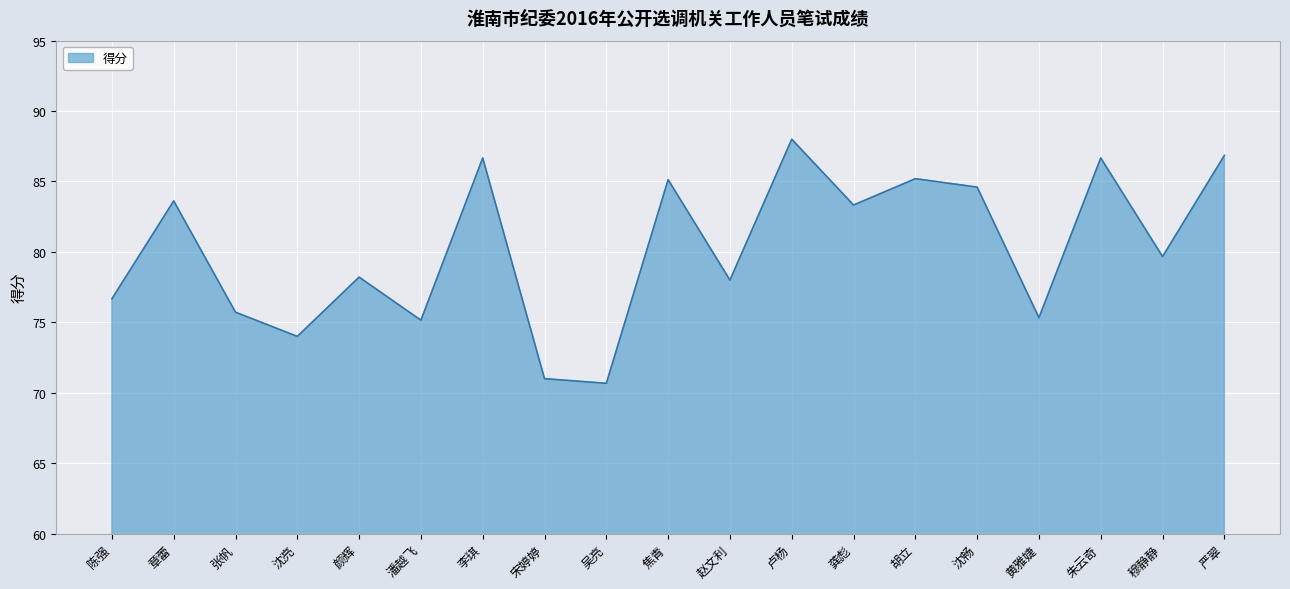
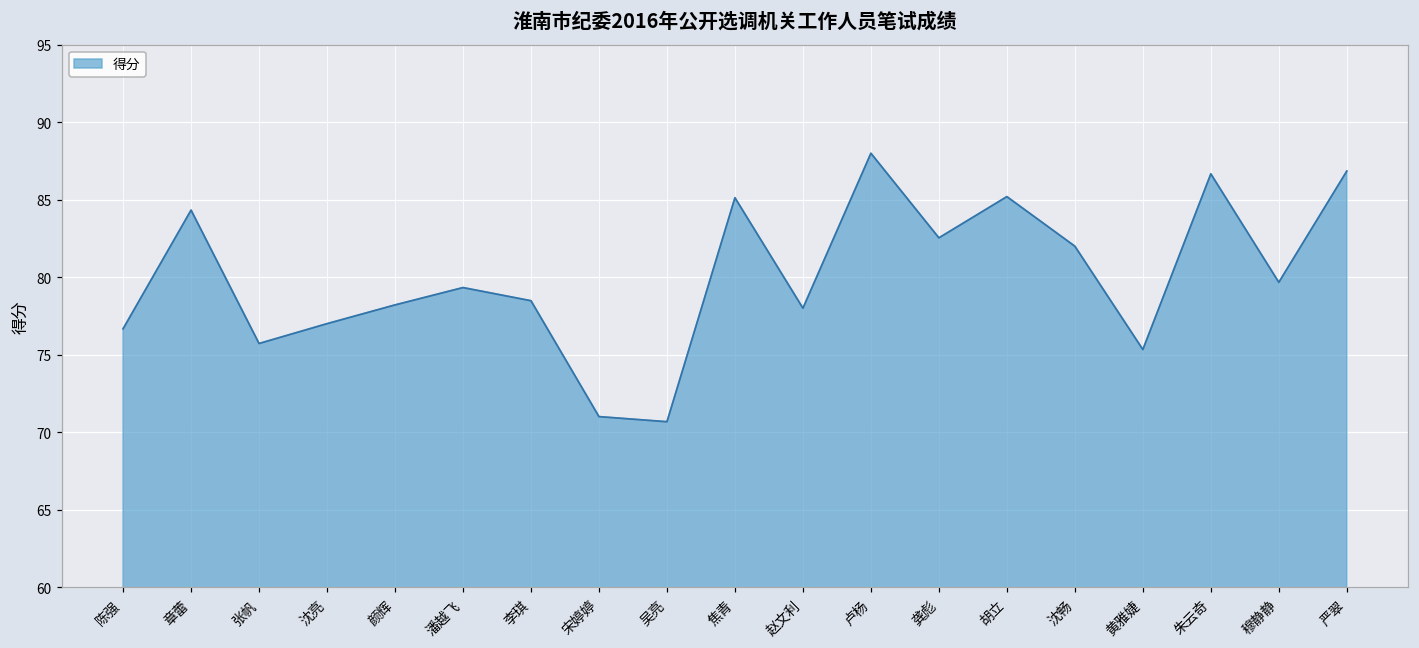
  {
    "陈强": 76.7,
-   "章蕾": 83.6,
+   "章蕾": 84.3,
    "张帆": 75.7,
-   "沈亮": 74,
+   "沈亮": 77,
    "颜辉": 78.2,
-   "潘越飞": 75.2,
-   "李琪": 86.7,
+   "潘越飞": 79.3,
+   "李琪": 78.5,
    "宋婷婷": 71.0,
    "吴亮": 70.7,
    "焦青": 85.1,
    "赵文利": 78.0,
    "卢杨": 88.0,
-   "龚彪": 83.3,
+   "龚彪": 82.5,
    "胡立": 85.2,
-   "沈畅": 84.6,
+   "沈畅": 82.0,
    "黄雅婕": 75.3,
    "朱云奇": 86.7,
    "穆静静": 79.7,
    "严翠": 86.9
  }
